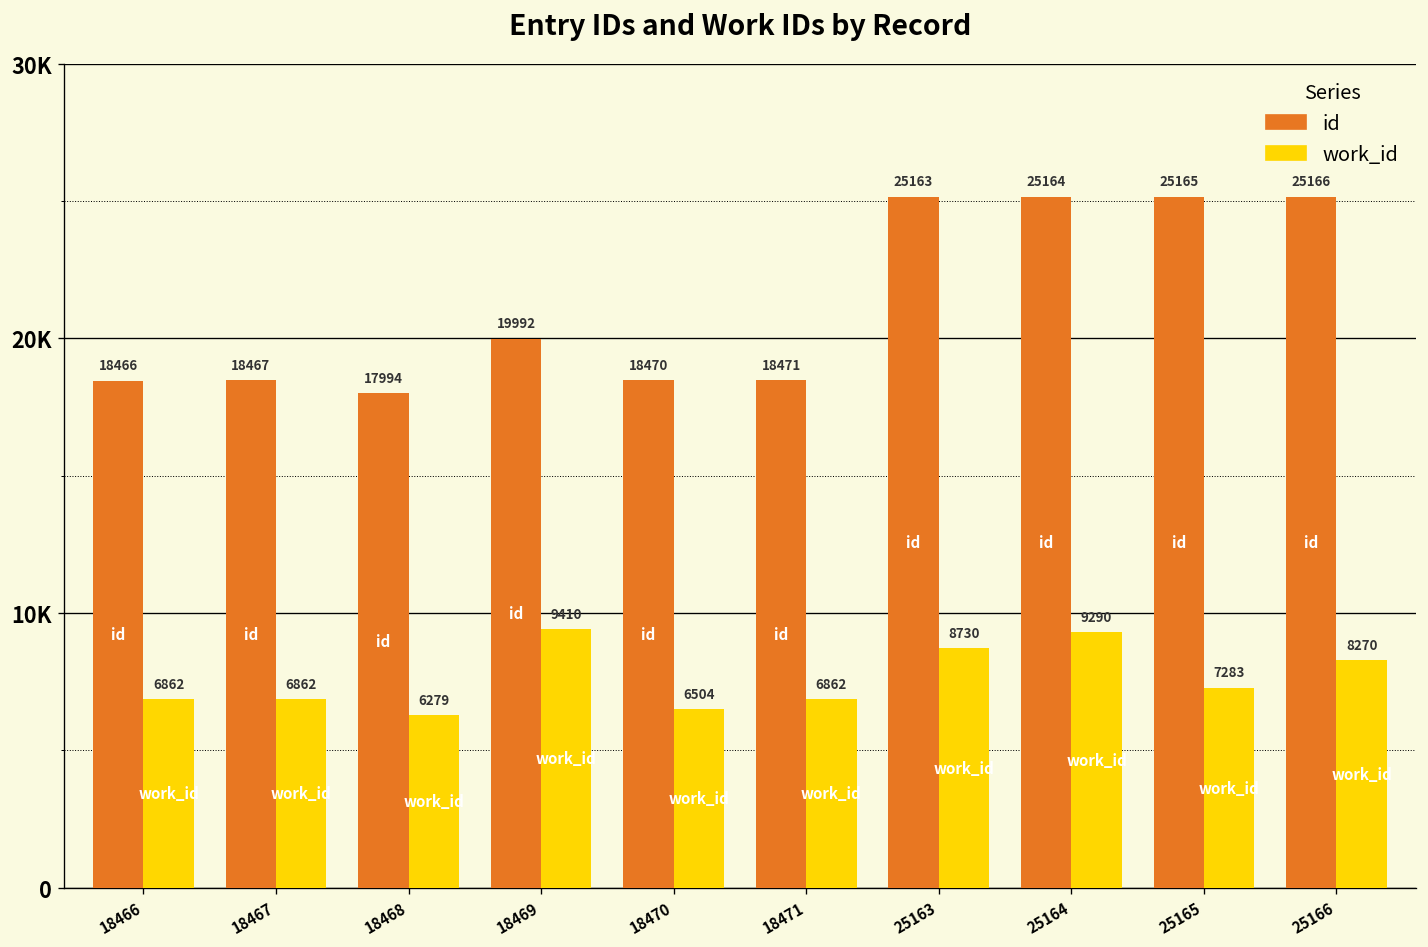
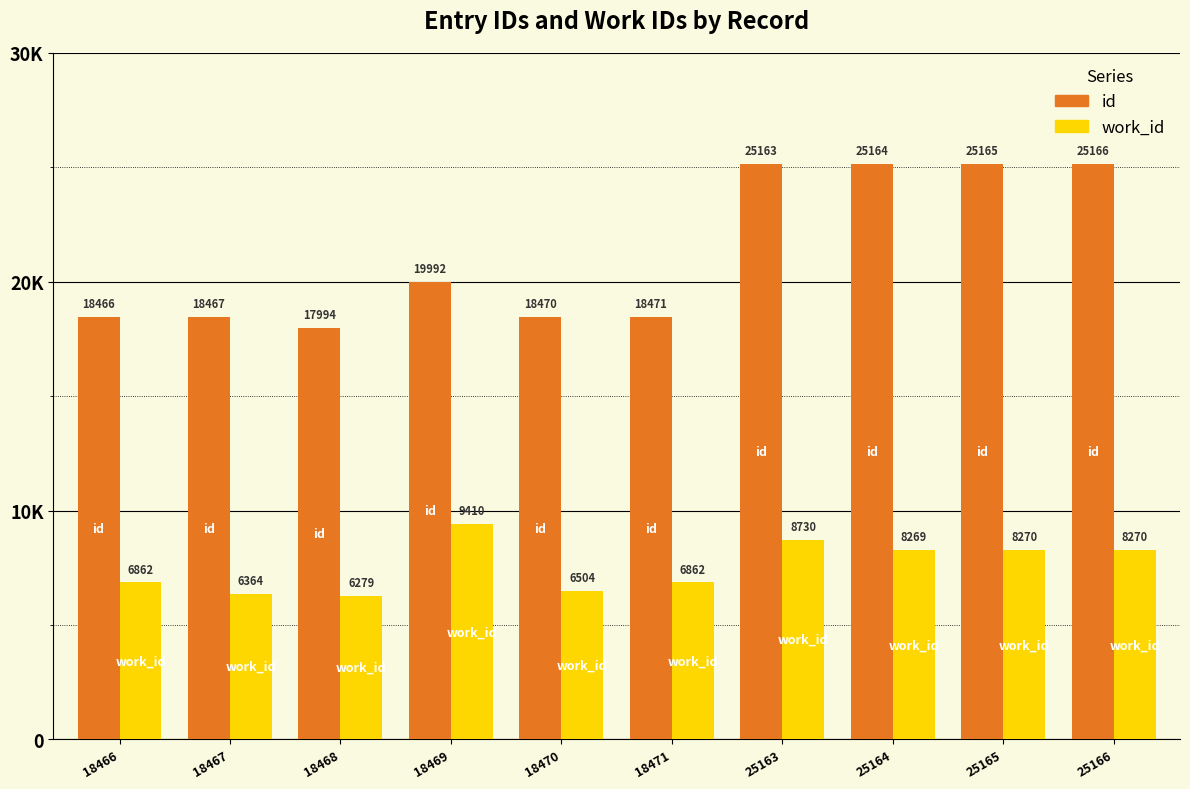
  {
    "id": {
      "18466": 18466,
      "18467": 18467,
      "18468": 17994,
      "18469": 19992,
      "18470": 18470,
      "18471": 18471,
      "25163": 25163,
      "25164": 25164,
      "25165": 25165,
      "25166": 25166
    },
    "work_id": {
      "18466": 6862,
-     "18467": 6862,
+     "18467": 6364,
      "18468": 6279,
      "18469": 9410,
      "18470": 6504,
      "18471": 6862,
      "25163": 8730,
-     "25164": 9290,
-     "25165": 7283,
+     "25164": 8269,
+     "25165": 8270,
      "25166": 8270
    }
  }
